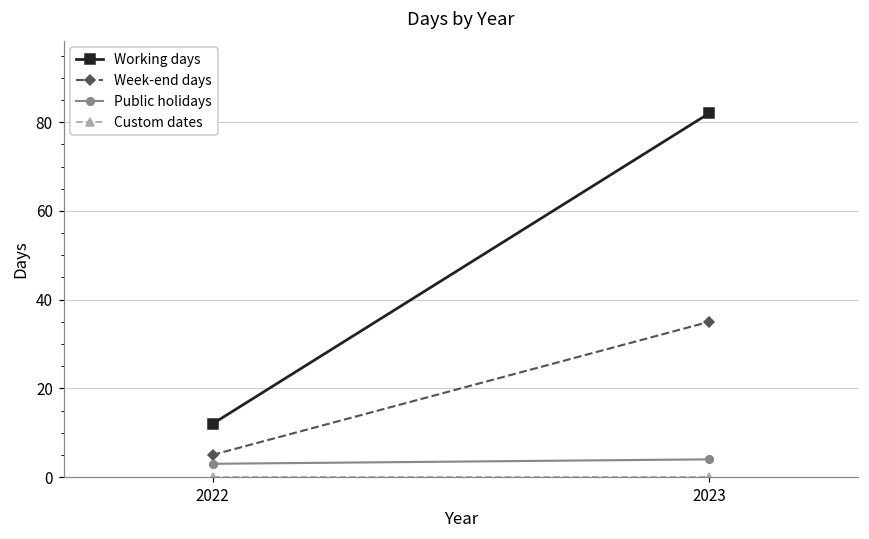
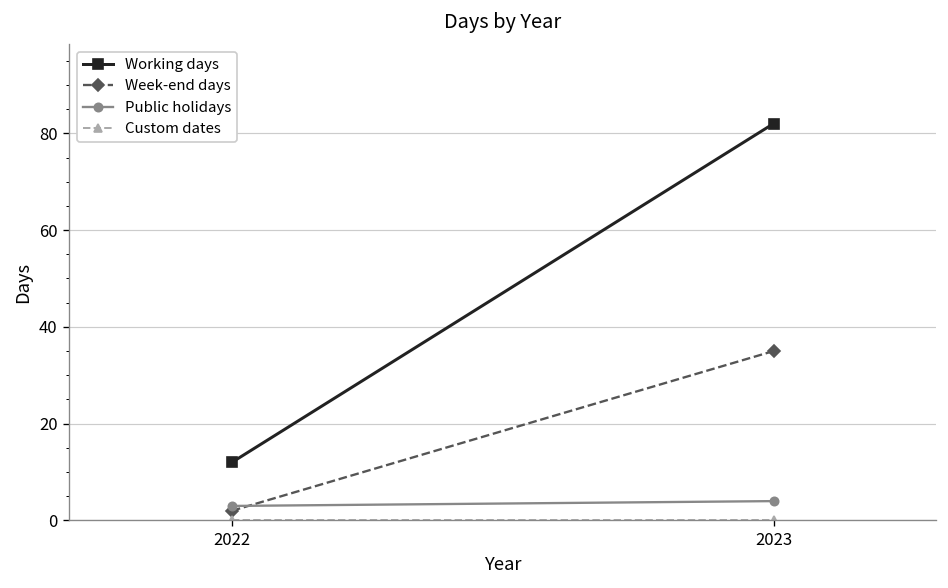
  {
    "Working days": {
      "2022": 12,
      "2023": 82
    },
    "Week-end days": {
-     "2022": 5,
+     "2022": 2,
      "2023": 35
    }
  }
